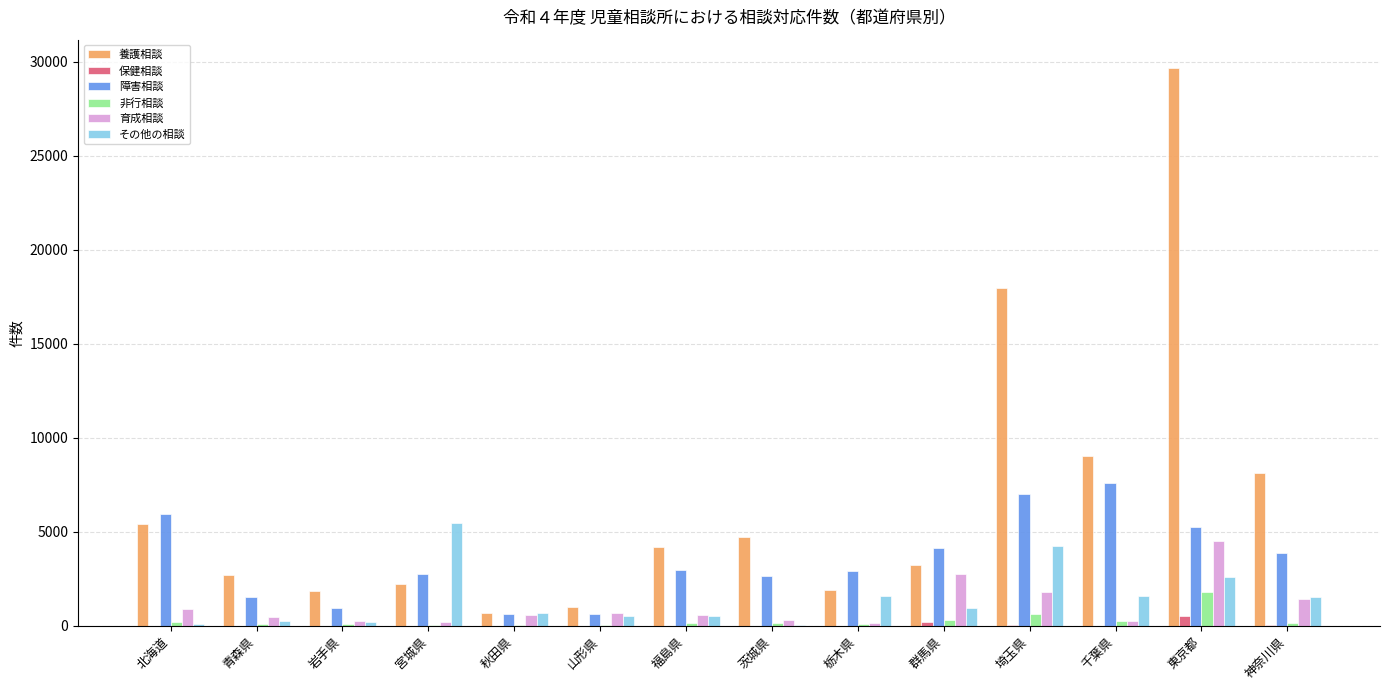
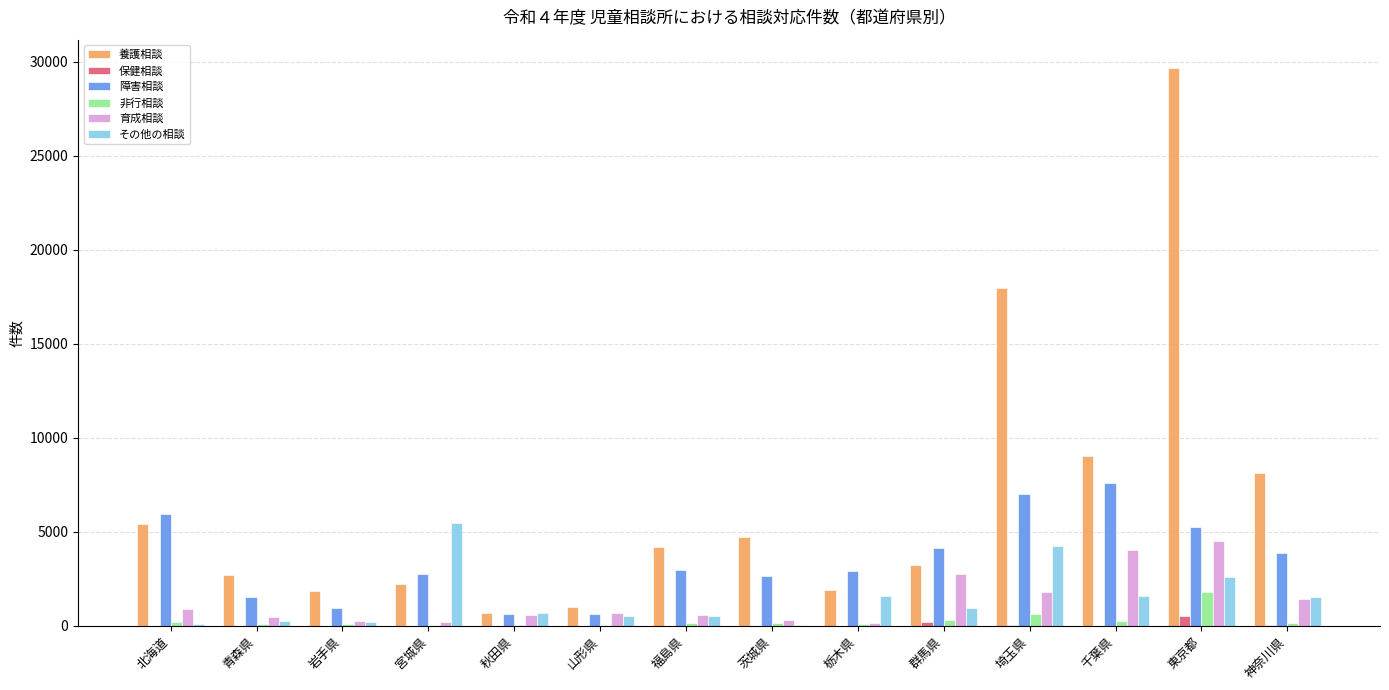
  {
    "養護相談": {
      "北海道": 5400,
      "青森県": 2700,
      "岩手県": 1800,
      "宮城県": 2200,
      "秋田県": 700,
      "山形県": 1000,
      "福島県": 4200,
      "茨城県": 4700,
      "栃木県": 1900,
      "群馬県": 3300,
      "埼玉県": 18000,
      "千葉県": 9000,
      "東京都": 29700,
      "神奈川県": 8100
    },
    "保健相談": {
      "岩手県": 0,
      "茨城県": 0,
      "栃木県": 0,
      "群馬県": 200,
      "東京都": 500
    },
    "障害相談": {
      "北海道": 6000,
      "青森県": 1500,
      "岩手県": 900,
      "宮城県": 2800,
      "秋田県": 600,
      "山形県": 600,
      "福島県": 3000,
      "茨城県": 2700,
      "栃木県": 2900,
      "群馬県": 4100,
      "埼玉県": 7000,
      "千葉県": 7600,
      "東京都": 5200,
      "神奈川県": 3800
    },
    "非行相談": {
      "北海道": 200,
      "福島県": 200,
      "群馬県": 300,
      "埼玉県": 600,
      "千葉県": 200,
      "東京都": 1800,
      "神奈川県": 100
    },
    "育成相談": {
      "北海道": 900,
      "青森県": 500,
      "岩手県": 200,
      "宮城県": 200,
      "秋田県": 600,
      "山形県": 700,
      "福島県": 600,
      "茨城県": 300,
      "栃木県": 200,
      "群馬県": 2800,
      "埼玉県": 1800,
-     "千葉県": 200,
+     "千葉県": 4100,
      "東京都": 4500,
      "神奈川県": 1400
    },
    "その他の相談": {
      "青森県": 200,
      "岩手県": 200,
      "宮城県": 5400,
      "秋田県": 700,
      "山形県": 500,
      "福島県": 500,
      "栃木県": 1600,
      "群馬県": 900,
      "埼玉県": 4200,
      "千葉県": 1600,
      "東京都": 2600,
      "神奈川県": 1500
    }
  }
